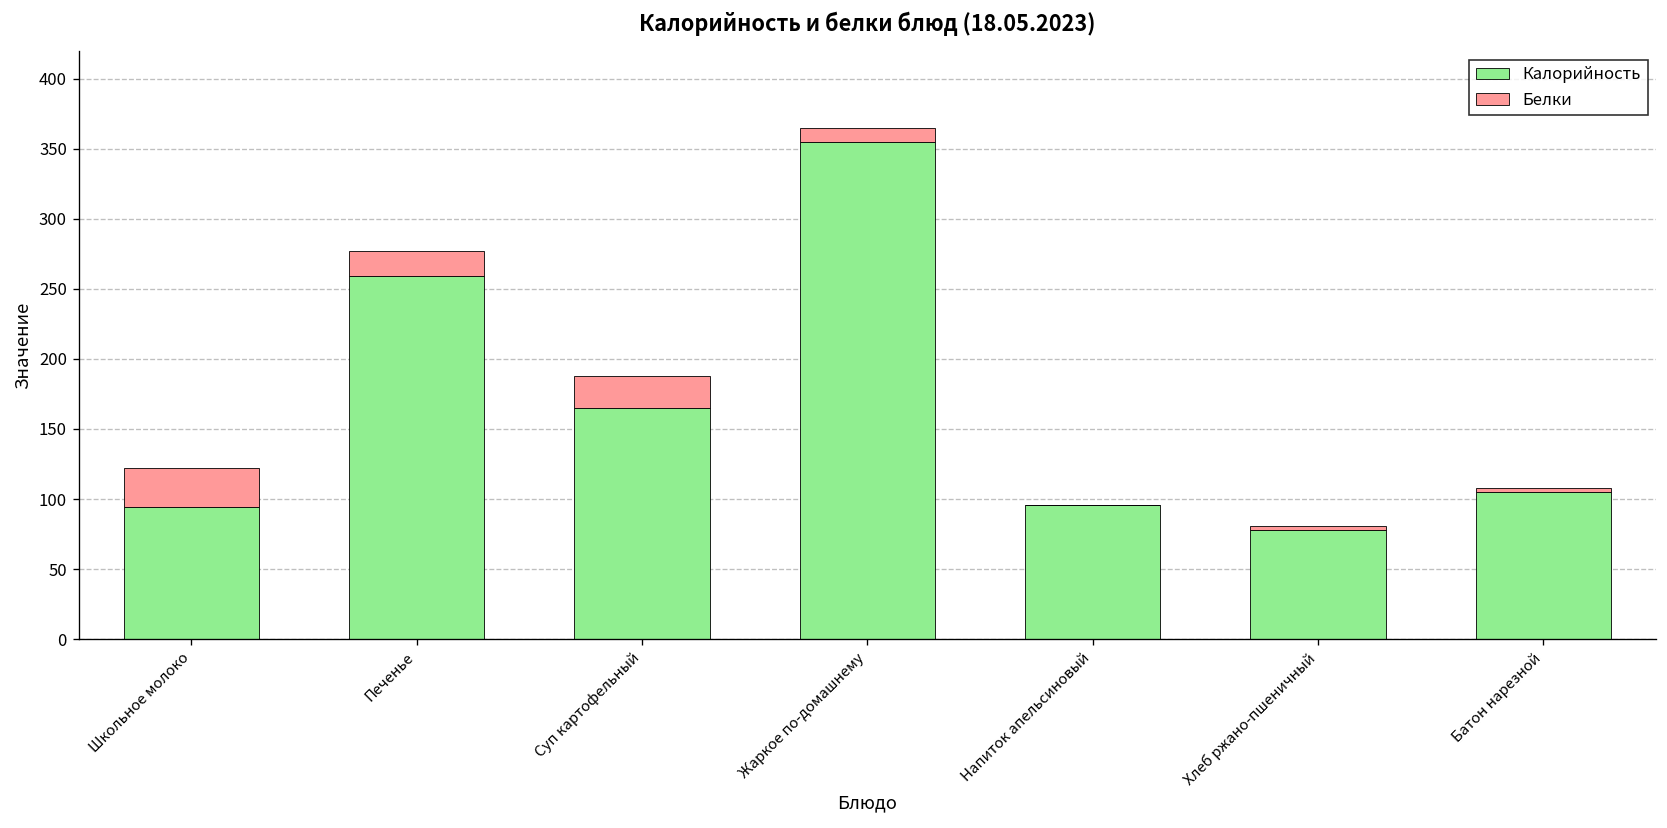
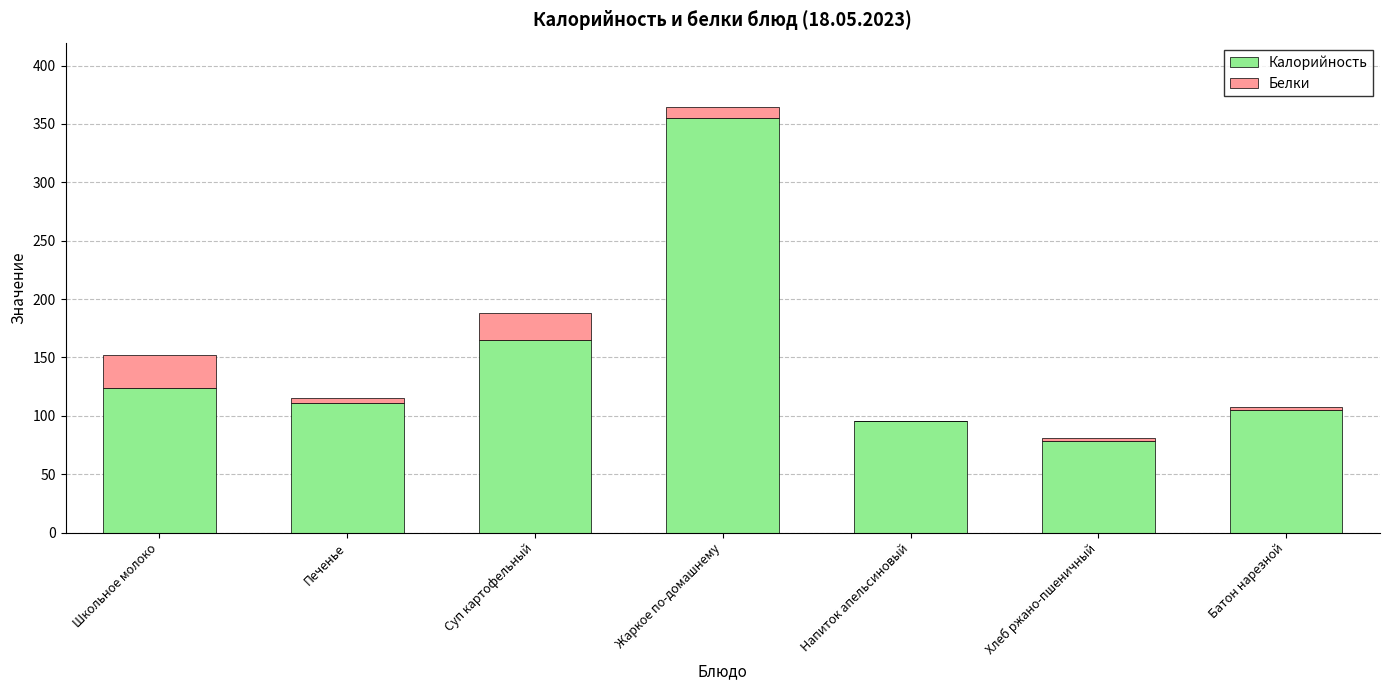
  {
    "Калорийность": {
-     "Школьное молоко": 94,
-     "Печенье": 259,
+     "Школьное молоко": 124,
+     "Печенье": 111,
      "Суп картофельный": 165,
      "Жаркое по-домашнему": 355,
      "Напиток апельсиновый": 96,
      "Хлеб ржано-пшеничный": 78,
      "Батон нарезной": 105
    },
    "Белки": {
      "Школьное молоко": 28,
-     "Печенье": 18,
+     "Печенье": 5,
      "Суп картофельный": 23,
      "Жаркое по-домашнему": 10,
      "Напиток апельсиновый": 0,
      "Хлеб ржано-пшеничный": 3,
      "Батон нарезной": 3
    }
  }
